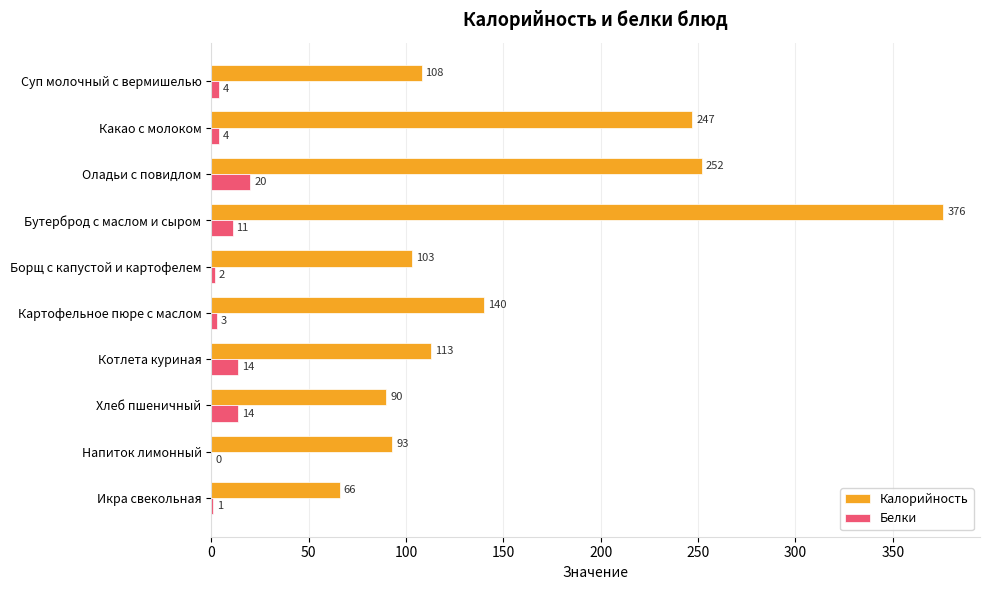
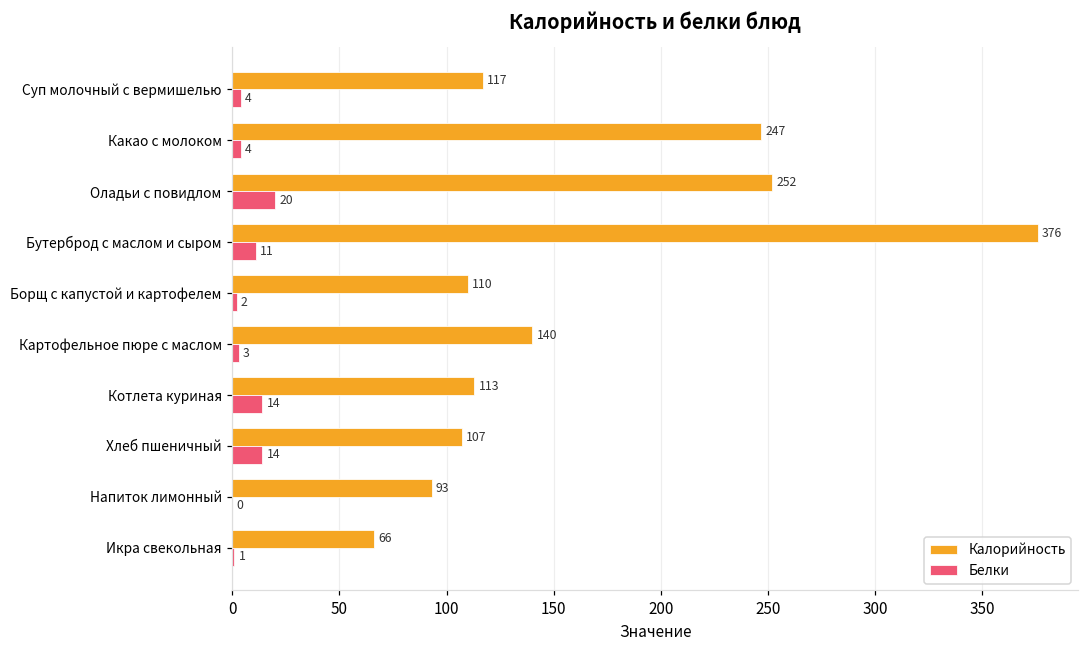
  {
    "Калорийность": {
-     "Суп молочный с вермишелью": 108,
+     "Суп молочный с вермишелью": 117,
      "Какао с молоком": 247,
      "Оладьи с повидлом": 252,
      "Бутерброд с маслом и сыром": 376,
-     "Борщ с капустой и картофелем": 103,
+     "Борщ с капустой и картофелем": 110,
      "Картофельное пюре с маслом": 140,
      "Котлета куриная": 113,
-     "Хлеб пшеничный": 90,
+     "Хлеб пшеничный": 107,
      "Напиток лимонный": 93,
      "Икра свекольная": 66
    },
    "Белки": {
      "Суп молочный с вермишелью": 4,
      "Какао с молоком": 4,
      "Оладьи с повидлом": 20,
      "Бутерброд с маслом и сыром": 11,
      "Борщ с капустой и картофелем": 2,
      "Картофельное пюре с маслом": 3,
      "Котлета куриная": 14,
      "Хлеб пшеничный": 14,
      "Напиток лимонный": 0,
      "Икра свекольная": 1
    }
  }
